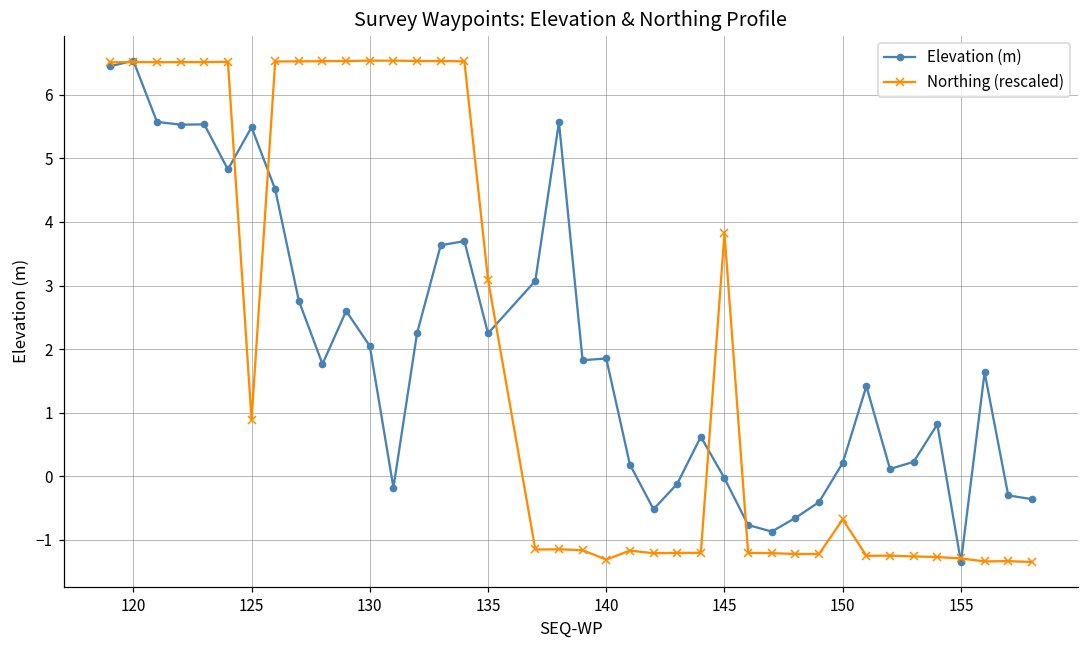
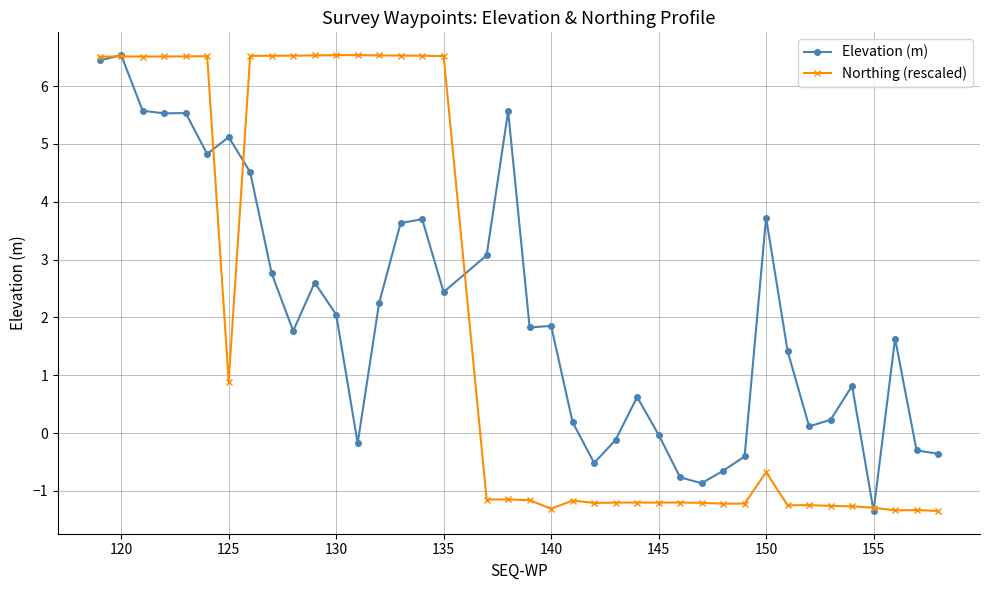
  {
    "Elevation (m)": {
-     "125": 5.5,
+     "125": 5.1,
      "130": 2.1,
-     "135": 2.2,
+     "135": 2.4,
      "140": 1.9,
      "145": 0.0,
-     "150": 0.2,
+     "150": 3.7,
      "155": -1.3
    },
    "Northing (rescaled)": {
      "125": 0.9,
      "130": 6.5,
-     "135": 3.1,
+     "135": 6.5,
      "140": -1.3,
-     "145": 3.8,
+     "145": -1.2,
      "150": -0.7,
      "155": -1.3
    }
  }
